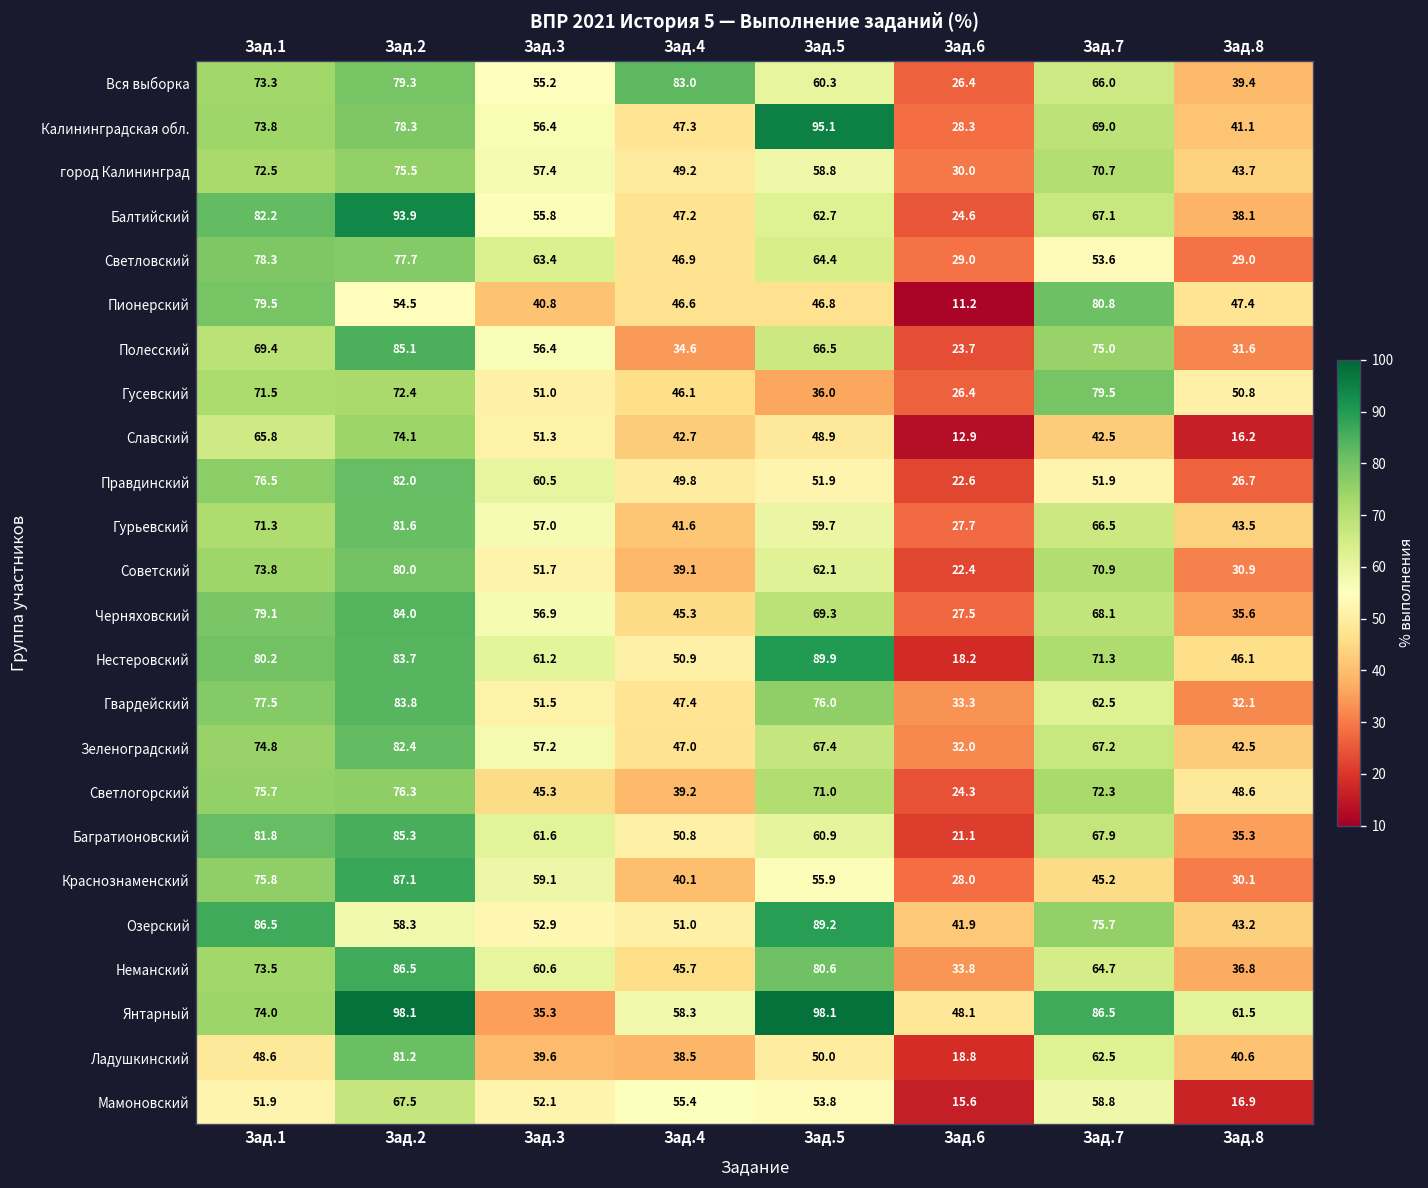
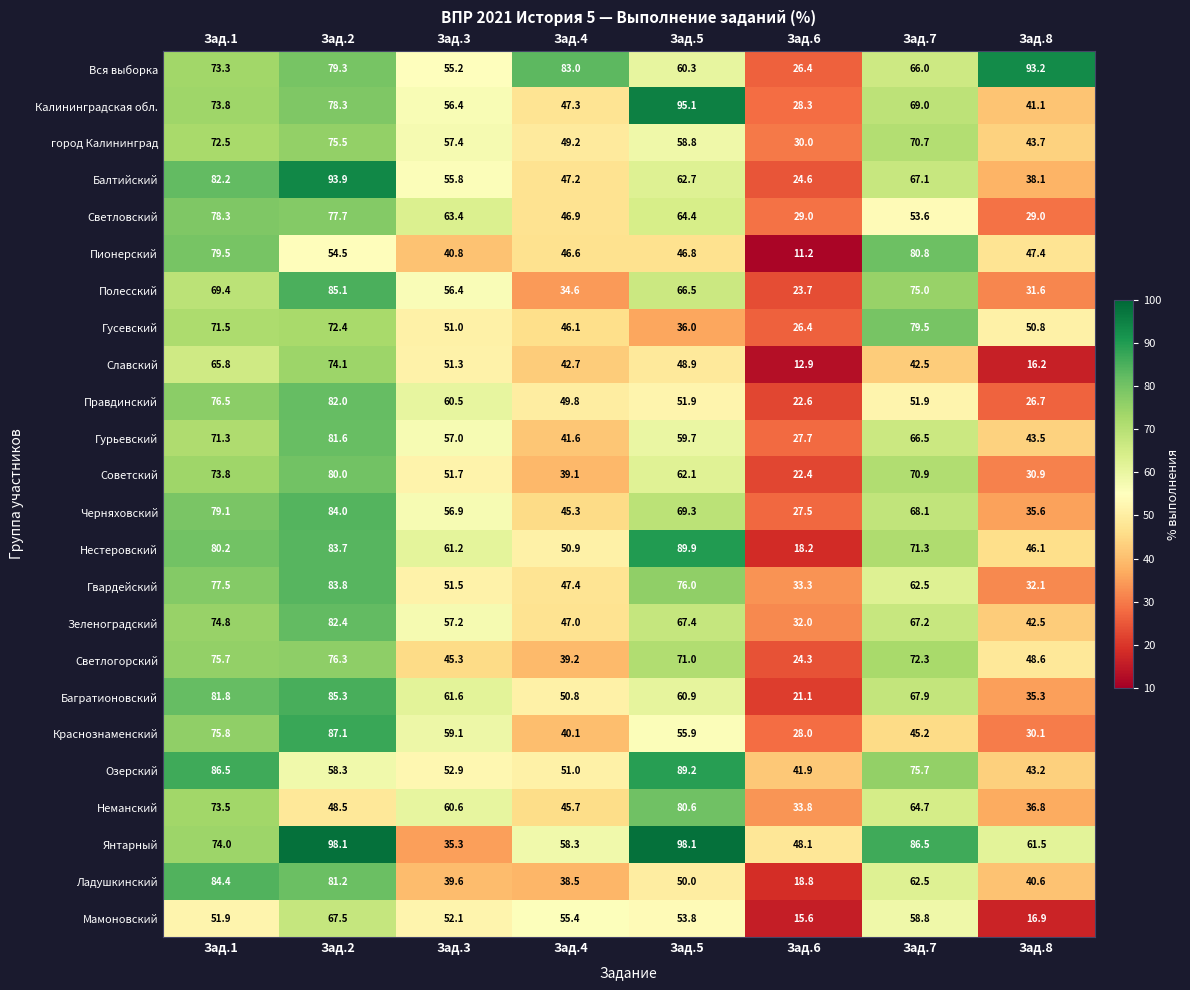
  {
    "Вся выборка": {
      "Зад.1": 73.3,
      "Зад.2": 79.3,
      "Зад.3": 55.2,
      "Зад.4": 83.0,
      "Зад.5": 60.3,
      "Зад.6": 26.4,
      "Зад.7": 66.0,
-     "Зад.8": 39.4
+     "Зад.8": 93.2
    },
    "Калининградская обл.": {
      "Зад.1": 73.8,
      "Зад.2": 78.3,
      "Зад.3": 56.4,
      "Зад.4": 47.3,
      "Зад.5": 95.1,
      "Зад.6": 28.3,
      "Зад.7": 69.0,
      "Зад.8": 41.1
    },
    "город Калининград": {
      "Зад.1": 72.5,
      "Зад.2": 75.5,
      "Зад.3": 57.4,
      "Зад.4": 49.2,
      "Зад.5": 58.8,
      "Зад.6": 30.0,
      "Зад.7": 70.7,
      "Зад.8": 43.7
    },
    "Балтийский": {
      "Зад.1": 82.2,
      "Зад.2": 93.9,
      "Зад.3": 55.8,
      "Зад.4": 47.2,
      "Зад.5": 62.7,
      "Зад.6": 24.6,
      "Зад.7": 67.1,
      "Зад.8": 38.1
    },
    "Светловский": {
      "Зад.1": 78.3,
      "Зад.2": 77.7,
      "Зад.3": 63.4,
      "Зад.4": 46.9,
      "Зад.5": 64.4,
      "Зад.6": 29.0,
      "Зад.7": 53.6,
      "Зад.8": 29.0
    },
    "Пионерский": {
      "Зад.1": 79.5,
      "Зад.2": 54.5,
      "Зад.3": 40.8,
      "Зад.4": 46.6,
      "Зад.5": 46.8,
      "Зад.6": 11.2,
      "Зад.7": 80.8,
      "Зад.8": 47.4
    },
    "Полесский": {
      "Зад.1": 69.4,
      "Зад.2": 85.1,
      "Зад.3": 56.4,
      "Зад.4": 34.6,
      "Зад.5": 66.5,
      "Зад.6": 23.7,
      "Зад.7": 75.0,
      "Зад.8": 31.6
    },
    "Гусевский": {
      "Зад.1": 71.5,
      "Зад.2": 72.4,
      "Зад.3": 51.0,
      "Зад.4": 46.1,
      "Зад.5": 36.0,
      "Зад.6": 26.4,
      "Зад.7": 79.5,
      "Зад.8": 50.8
    },
    "Славский": {
      "Зад.1": 65.8,
      "Зад.2": 74.1,
      "Зад.3": 51.3,
      "Зад.4": 42.7,
      "Зад.5": 48.9,
      "Зад.6": 12.9,
      "Зад.7": 42.5,
      "Зад.8": 16.2
    },
    "Правдинский": {
      "Зад.1": 76.5,
      "Зад.2": 82.0,
      "Зад.3": 60.5,
      "Зад.4": 49.8,
      "Зад.5": 51.9,
      "Зад.6": 22.6,
      "Зад.7": 51.9,
      "Зад.8": 26.7
    },
    "Гурьевский": {
      "Зад.1": 71.3,
      "Зад.2": 81.6,
      "Зад.3": 57.0,
      "Зад.4": 41.6,
      "Зад.5": 59.7,
      "Зад.6": 27.7,
      "Зад.7": 66.5,
      "Зад.8": 43.5
    },
    "Советский": {
      "Зад.1": 73.8,
      "Зад.2": 80.0,
      "Зад.3": 51.7,
      "Зад.4": 39.1,
      "Зад.5": 62.1,
      "Зад.6": 22.4,
      "Зад.7": 70.9,
      "Зад.8": 30.9
    },
    "Черняховский": {
      "Зад.1": 79.1,
      "Зад.2": 84.0,
      "Зад.3": 56.9,
      "Зад.4": 45.3,
      "Зад.5": 69.3,
      "Зад.6": 27.5,
      "Зад.7": 68.1,
      "Зад.8": 35.6
    },
    "Нестеровский": {
      "Зад.1": 80.2,
      "Зад.2": 83.7,
      "Зад.3": 61.2,
      "Зад.4": 50.9,
      "Зад.5": 89.9,
      "Зад.6": 18.2,
      "Зад.7": 71.3,
      "Зад.8": 46.1
    },
    "Гвардейский": {
      "Зад.1": 77.5,
      "Зад.2": 83.8,
      "Зад.3": 51.5,
      "Зад.4": 47.4,
      "Зад.5": 76.0,
      "Зад.6": 33.3,
      "Зад.7": 62.5,
      "Зад.8": 32.1
    },
    "Зеленоградский": {
      "Зад.1": 74.8,
      "Зад.2": 82.4,
      "Зад.3": 57.2,
      "Зад.4": 47.0,
      "Зад.5": 67.4,
      "Зад.6": 32.0,
      "Зад.7": 67.2,
      "Зад.8": 42.5
    },
    "Светлогорский": {
      "Зад.1": 75.7,
      "Зад.2": 76.3,
      "Зад.3": 45.3,
      "Зад.4": 39.2,
      "Зад.5": 71.0,
      "Зад.6": 24.3,
      "Зад.7": 72.3,
      "Зад.8": 48.6
    },
    "Багратионовский": {
      "Зад.1": 81.8,
      "Зад.2": 85.3,
      "Зад.3": 61.6,
      "Зад.4": 50.8,
      "Зад.5": 60.9,
      "Зад.6": 21.1,
      "Зад.7": 67.9,
      "Зад.8": 35.3
    },
    "Краснознаменский": {
      "Зад.1": 75.8,
      "Зад.2": 87.1,
      "Зад.3": 59.1,
      "Зад.4": 40.1,
      "Зад.5": 55.9,
      "Зад.6": 28.0,
      "Зад.7": 45.2,
      "Зад.8": 30.1
    },
    "Озерский": {
      "Зад.1": 86.5,
      "Зад.2": 58.3,
      "Зад.3": 52.9,
      "Зад.4": 51.0,
      "Зад.5": 89.2,
      "Зад.6": 41.9,
      "Зад.7": 75.7,
      "Зад.8": 43.2
    },
    "Неманский": {
      "Зад.1": 73.5,
-     "Зад.2": 86.5,
+     "Зад.2": 48.5,
      "Зад.3": 60.6,
      "Зад.4": 45.7,
      "Зад.5": 80.6,
      "Зад.6": 33.8,
      "Зад.7": 64.7,
      "Зад.8": 36.8
    },
    "Янтарный": {
      "Зад.1": 74.0,
      "Зад.2": 98.1,
      "Зад.3": 35.3,
      "Зад.4": 58.3,
      "Зад.5": 98.1,
      "Зад.6": 48.1,
      "Зад.7": 86.5,
      "Зад.8": 61.5
    },
    "Ладушкинский": {
-     "Зад.1": 48.6,
+     "Зад.1": 84.4,
      "Зад.2": 81.2,
      "Зад.3": 39.6,
      "Зад.4": 38.5,
      "Зад.5": 50.0,
      "Зад.6": 18.8,
      "Зад.7": 62.5,
      "Зад.8": 40.6
    },
    "Мамоновский": {
      "Зад.1": 51.9,
      "Зад.2": 67.5,
      "Зад.3": 52.1,
      "Зад.4": 55.4,
      "Зад.5": 53.8,
      "Зад.6": 15.6,
      "Зад.7": 58.8,
      "Зад.8": 16.9
    }
  }
